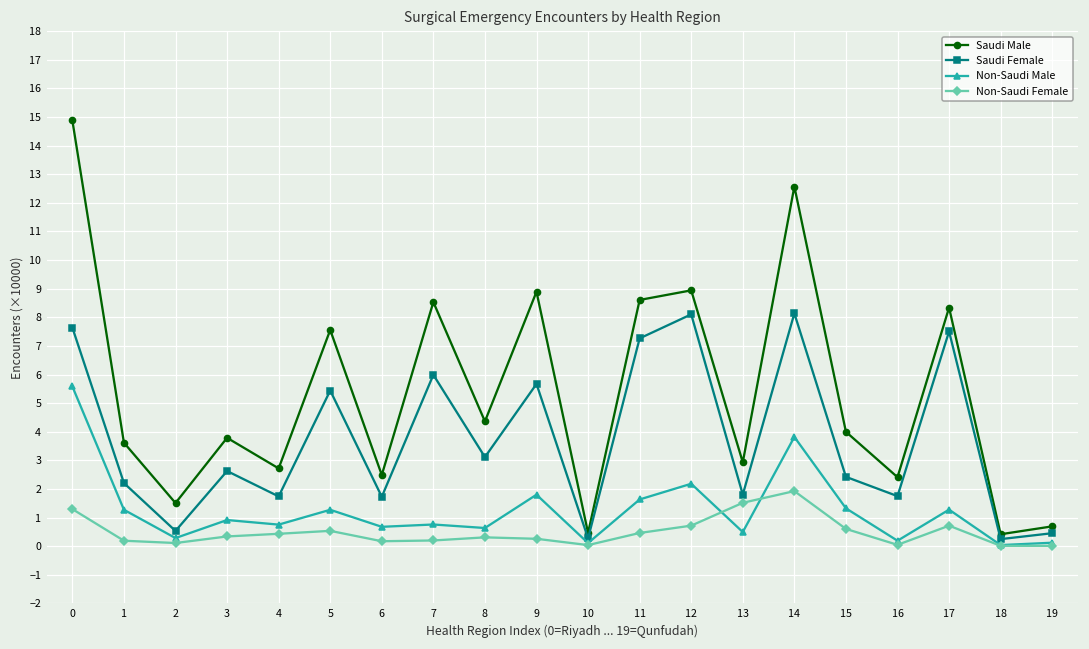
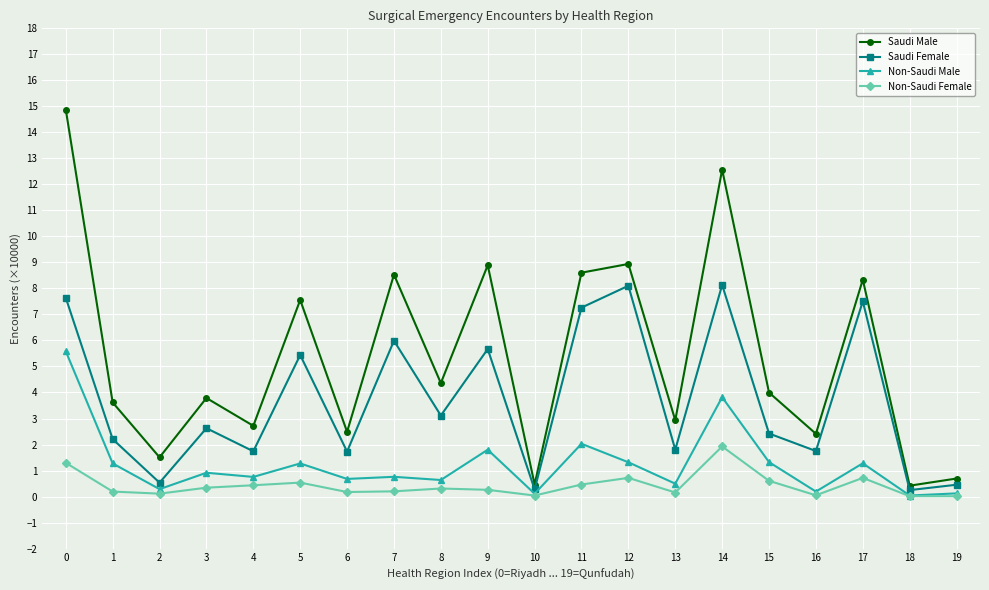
  {
    "Saudi Male": {
      "0": 14.9,
      "1": 3.6,
      "2": 1.5,
      "3": 3.8,
      "4": 2.7,
      "5": 7.6,
      "6": 2.5,
      "7": 8.5,
      "8": 4.4,
      "9": 8.9,
      "10": 0.5,
      "11": 8.6,
      "12": 8.9,
      "13": 2.9,
      "14": 12.6,
      "15": 4.0,
      "16": 2.4,
      "17": 8.3,
      "18": 0.4,
      "19": 0.7
    },
    "Saudi Female": {
      "0": 7.6,
      "1": 2.2,
      "2": 0.5,
      "3": 2.6,
      "4": 1.7,
      "5": 5.4,
      "6": 1.7,
      "7": 6.0,
      "8": 3.1,
      "9": 5.7,
      "10": 0.3,
      "11": 7.3,
      "12": 8.1,
      "13": 1.8,
      "14": 8.1,
      "15": 2.4,
      "16": 1.8,
      "17": 7.5,
      "18": 0.2,
      "19": 0.5
    },
    "Non-Saudi Male": {
      "0": 5.6,
      "1": 1.3,
      "2": 0.3,
      "3": 0.9,
      "4": 0.8,
      "5": 1.3,
      "6": 0.7,
      "7": 0.8,
      "8": 0.6,
      "9": 1.8,
-     "11": 1.6,
-     "12": 2.2,
+     "11": 2.0,
+     "12": 1.3,
      "13": 0.5,
      "14": 3.8,
      "15": 1.3,
      "16": 0.2,
      "17": 1.3,
      "19": 0.1
    },
    "Non-Saudi Female": {
      "0": 1.3,
      "1": 0.2,
      "2": 0.1,
      "3": 0.3,
      "4": 0.4,
      "5": 0.5,
      "6": 0.2,
      "7": 0.2,
      "8": 0.3,
      "9": 0.3,
      "11": 0.5,
      "12": 0.7,
-     "13": 1.5,
+     "13": 0.2,
      "14": 1.9,
      "15": 0.6,
      "16": 0.0,
      "17": 0.7,
      "19": 0.0
    }
  }
